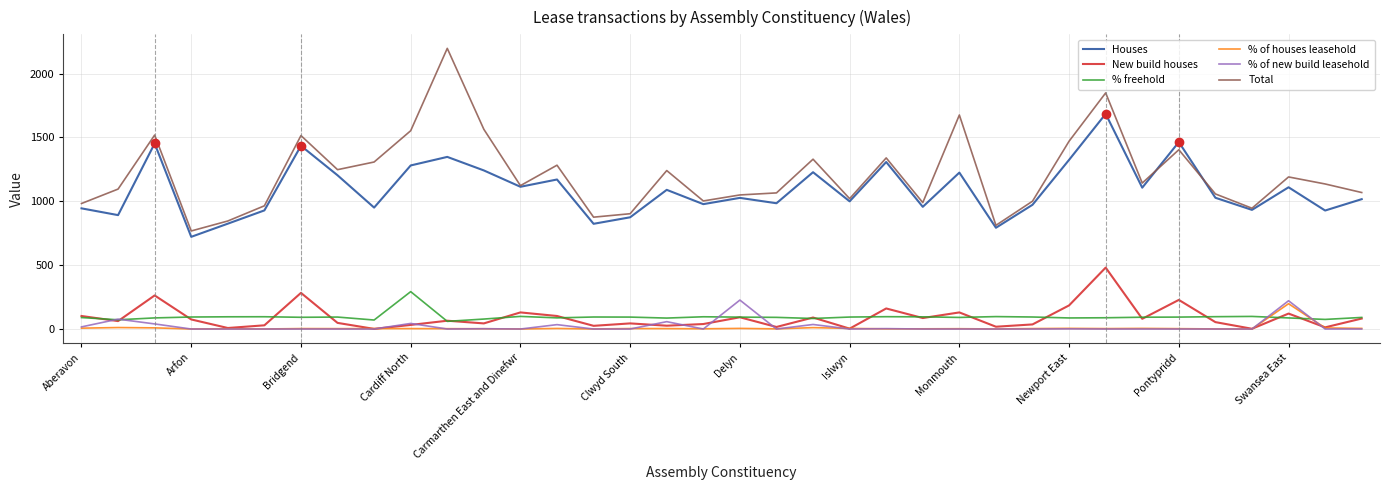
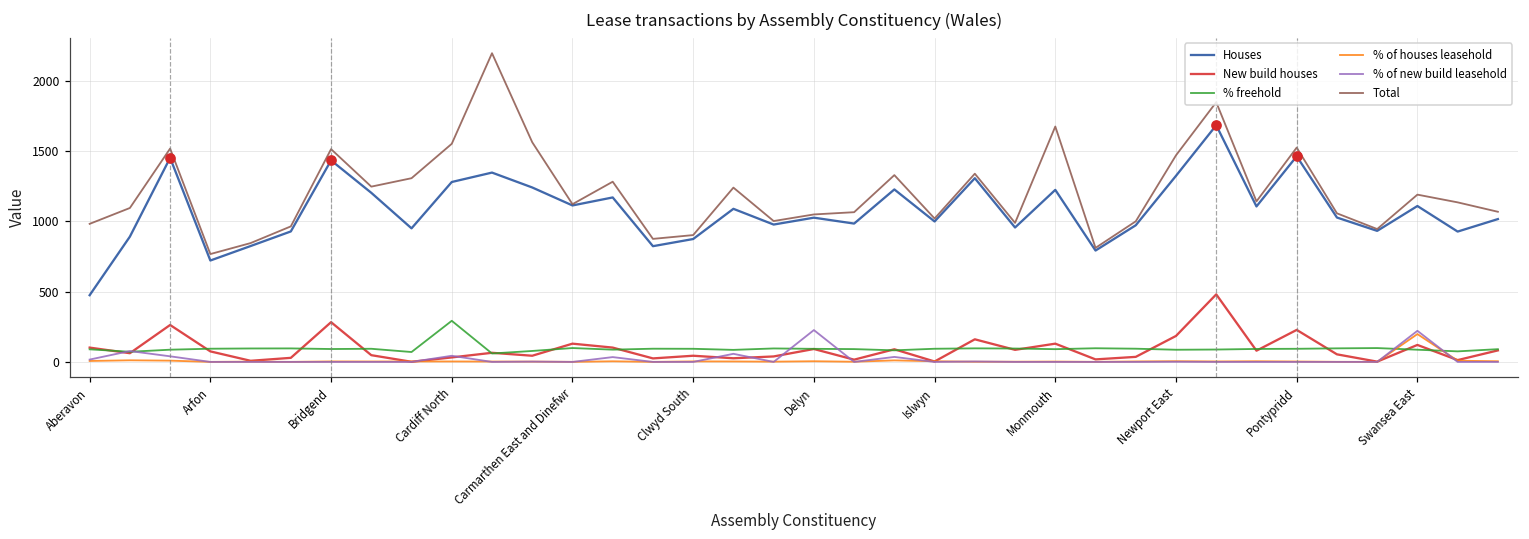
  {
    "Houses": {
-     "Aberavon": 950,
+     "Aberavon": 480,
      "Arfon": 720,
      "Cardiff North": 1280,
      "Clwyd South": 880,
      "Delyn": 1030,
      "Islwyn": 1000,
      "Monmouth": 1230,
      "Newport East": 1330,
      "Swansea East": 1110
    },
    "% freehold": {
      "Bridgend": 90,
      "Cardiff North": 290,
      "Carmarthen East and Dinefwr": 100,
      "Clwyd South": 90,
      "Islwyn": 90,
      "Monmouth": 90,
      "Newport East": 90,
      "Pontypridd": 90,
      "Swansea East": 90
    },
    "% of houses leasehold": {
      "Cardiff North": 0,
      "Delyn": 0,
      "Swansea East": 200
    },
    "% of new build leasehold": {
      "Delyn": 230,
      "Swansea East": 220
    },
    "Total": {
      "Aberavon": 980,
      "Arfon": 770,
      "Bridgend": 1520,
      "Cardiff North": 1550,
      "Clwyd South": 900,
      "Delyn": 1050,
      "Islwyn": 1020,
      "Monmouth": 1680,
      "Newport East": 1470,
-     "Pontypridd": 1400,
+     "Pontypridd": 1530,
      "Swansea East": 1190
    }
  }
